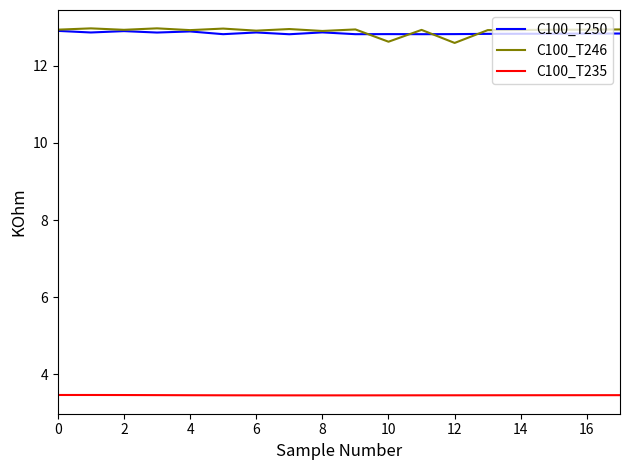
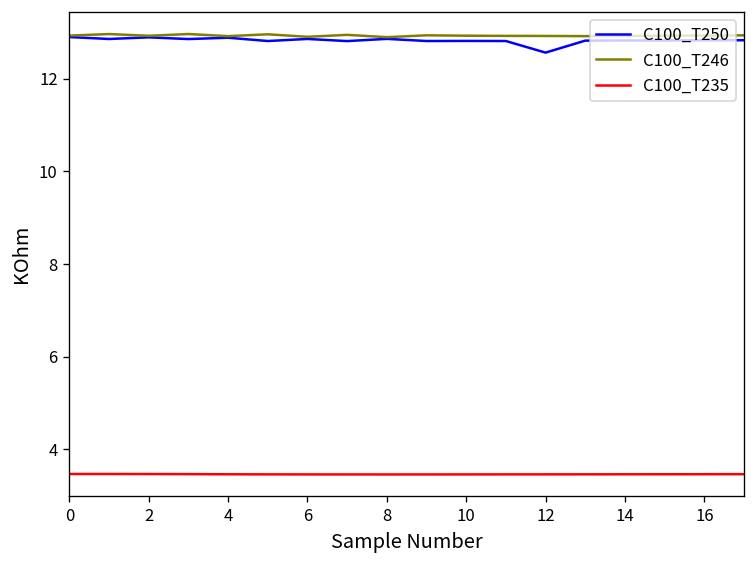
  {
    "C100_T250": {
      "10": 12.8,
-     "12": 12.8
+     "12": 12.6
    },
    "C100_T246": {
-     "10": 12.6,
-     "12": 12.6
+     "10": 12.9,
+     "12": 12.9
    },
    "C100_T235": {
      "0": 3.5,
      "2": 3.5,
      "4": 3.5,
      "6": 3.5,
      "8": 3.5,
      "10": 3.5,
      "12": 3.5,
      "14": 3.5,
      "16": 3.5
    }
  }
